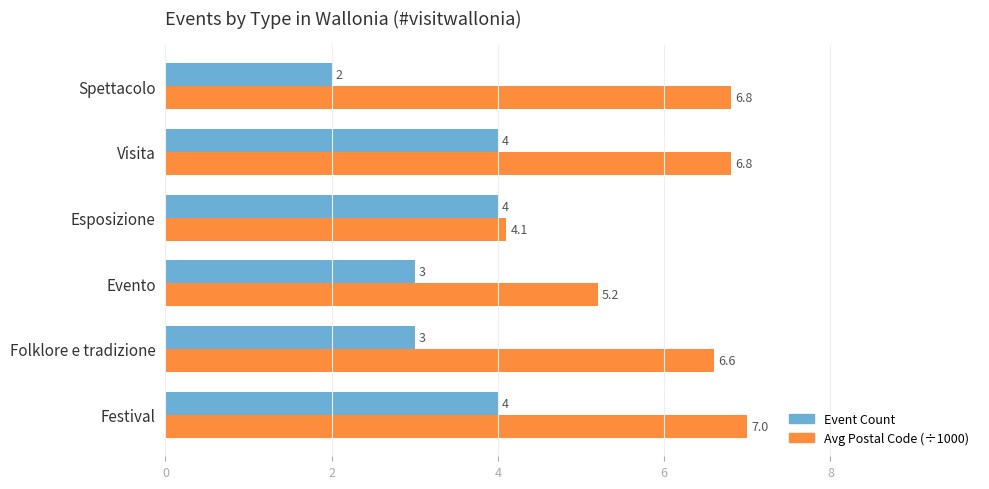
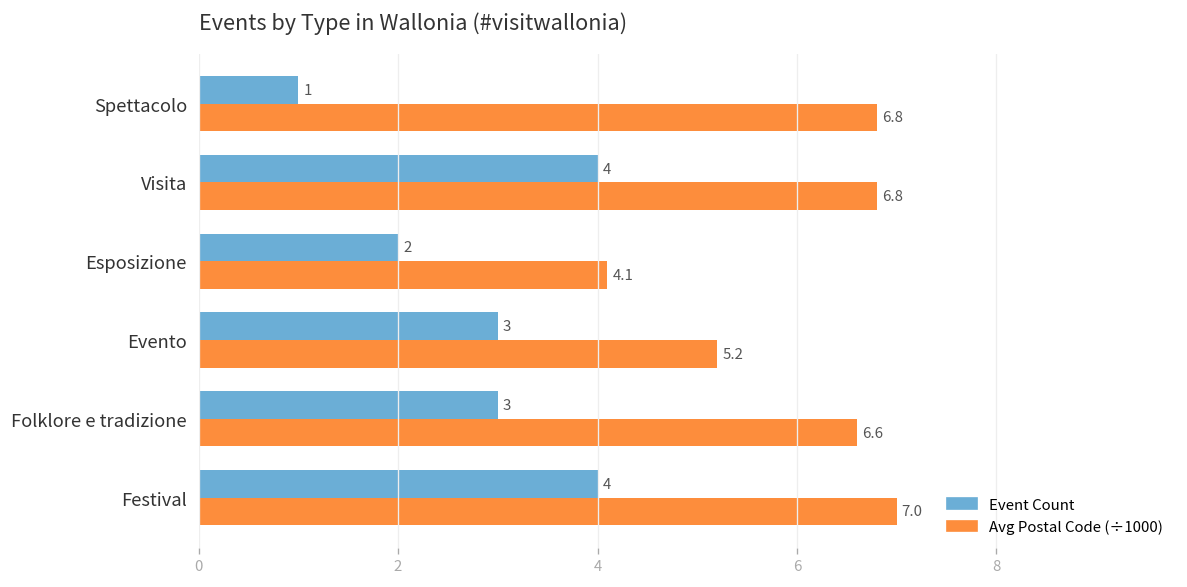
  {
    "Event Count": {
-     "Spettacolo": 2,
+     "Spettacolo": 1,
      "Visita": 4,
-     "Esposizione": 4,
+     "Esposizione": 2,
      "Evento": 3,
      "Folklore e tradizione": 3,
      "Festival": 4
    },
    "Avg Postal Code (÷1000)": {
      "Spettacolo": 6.8,
      "Visita": 6.8,
      "Esposizione": 4.1,
      "Evento": 5.2,
      "Folklore e tradizione": 6.6,
      "Festival": 7.0
    }
  }
